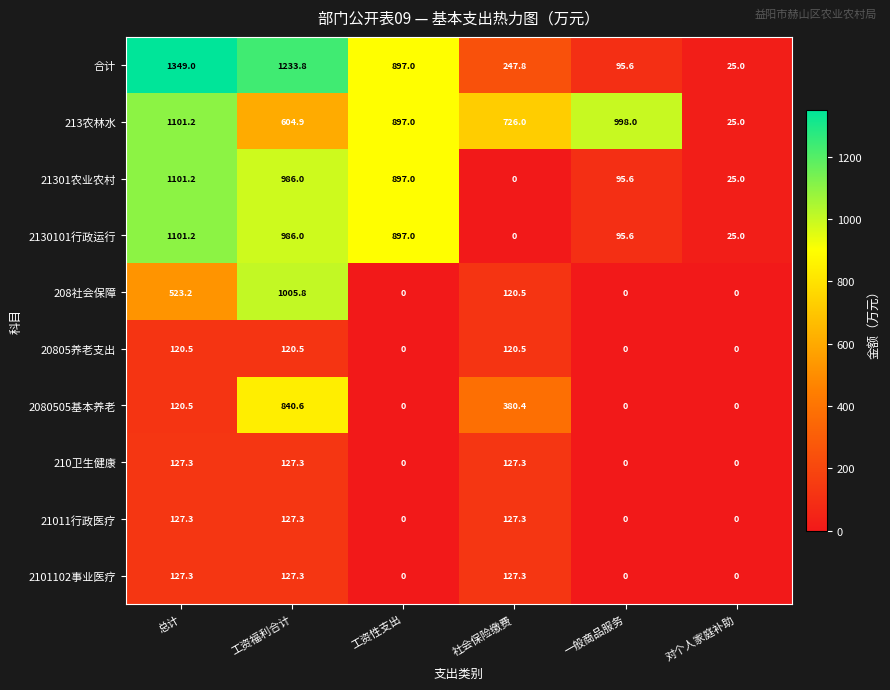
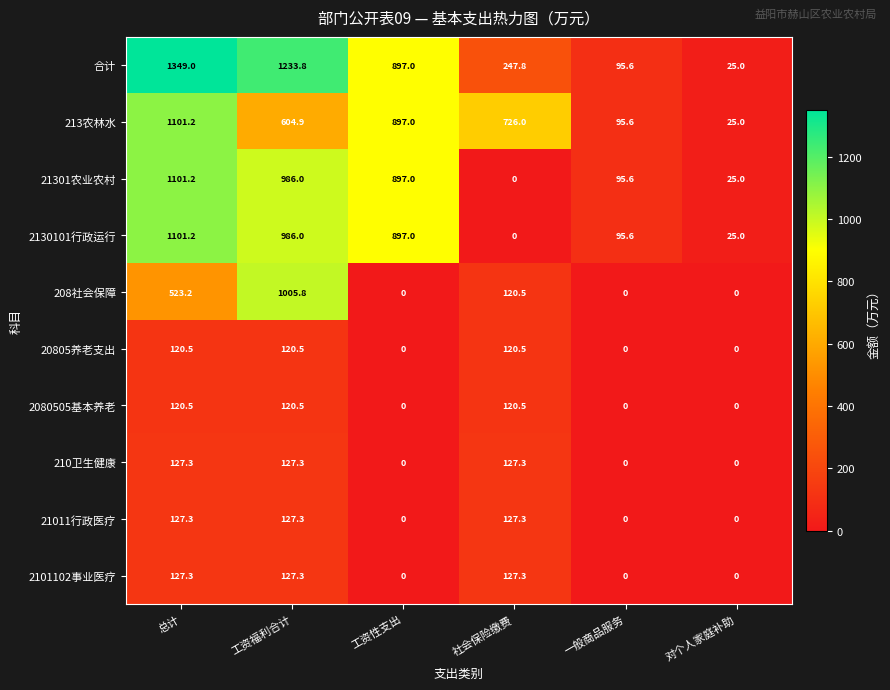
  {
    "合计": {
      "总计": 1349.0,
      "工资福利合计": 1233.8,
      "工资性支出": 897.0,
      "社会保险缴费": 247.8,
      "一般商品服务": 95.6,
      "对个人家庭补助": 25.0
    },
    "213农林水": {
      "总计": 1101.2,
      "工资福利合计": 604.9,
      "工资性支出": 897.0,
      "社会保险缴费": 726.0,
-     "一般商品服务": 998.0,
+     "一般商品服务": 95.6,
      "对个人家庭补助": 25.0
    },
    "21301农业农村": {
      "总计": 1101.2,
      "工资福利合计": 986.0,
      "工资性支出": 897.0,
      "社会保险缴费": 0,
      "一般商品服务": 95.6,
      "对个人家庭补助": 25.0
    },
    "2130101行政运行": {
      "总计": 1101.2,
      "工资福利合计": 986.0,
      "工资性支出": 897.0,
      "社会保险缴费": 0,
      "一般商品服务": 95.6,
      "对个人家庭补助": 25.0
    },
    "208社会保障": {
      "总计": 523.2,
      "工资福利合计": 1005.8,
      "工资性支出": 0,
      "社会保险缴费": 120.5,
      "一般商品服务": 0,
      "对个人家庭补助": 0
    },
    "20805养老支出": {
      "总计": 120.5,
      "工资福利合计": 120.5,
      "工资性支出": 0,
      "社会保险缴费": 120.5,
      "一般商品服务": 0,
      "对个人家庭补助": 0
    },
    "2080505基本养老": {
      "总计": 120.5,
-     "工资福利合计": 840.6,
+     "工资福利合计": 120.5,
      "工资性支出": 0,
-     "社会保险缴费": 380.4,
+     "社会保险缴费": 120.5,
      "一般商品服务": 0,
      "对个人家庭补助": 0
    },
    "210卫生健康": {
      "总计": 127.3,
      "工资福利合计": 127.3,
      "工资性支出": 0,
      "社会保险缴费": 127.3,
      "一般商品服务": 0,
      "对个人家庭补助": 0
    },
    "21011行政医疗": {
      "总计": 127.3,
      "工资福利合计": 127.3,
      "工资性支出": 0,
      "社会保险缴费": 127.3,
      "一般商品服务": 0,
      "对个人家庭补助": 0
    },
    "2101102事业医疗": {
      "总计": 127.3,
      "工资福利合计": 127.3,
      "工资性支出": 0,
      "社会保险缴费": 127.3,
      "一般商品服务": 0,
      "对个人家庭补助": 0
    }
  }
